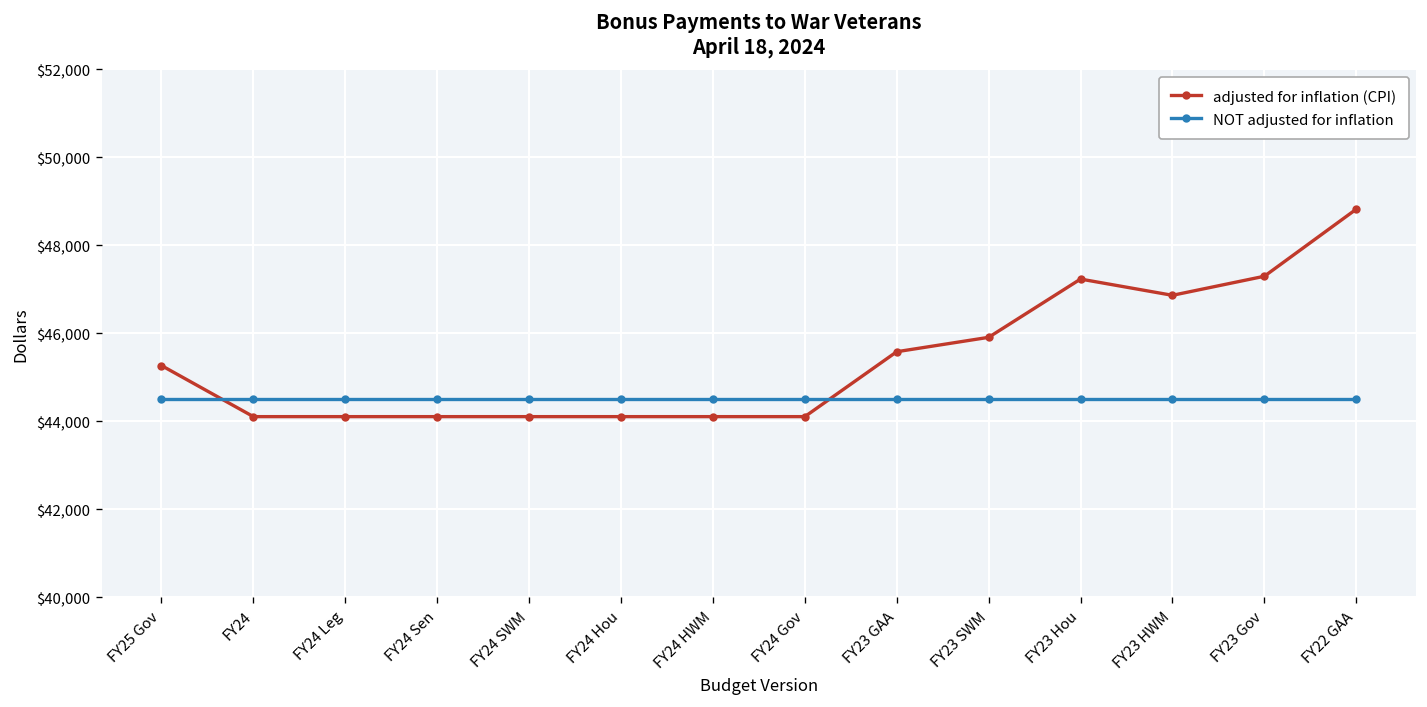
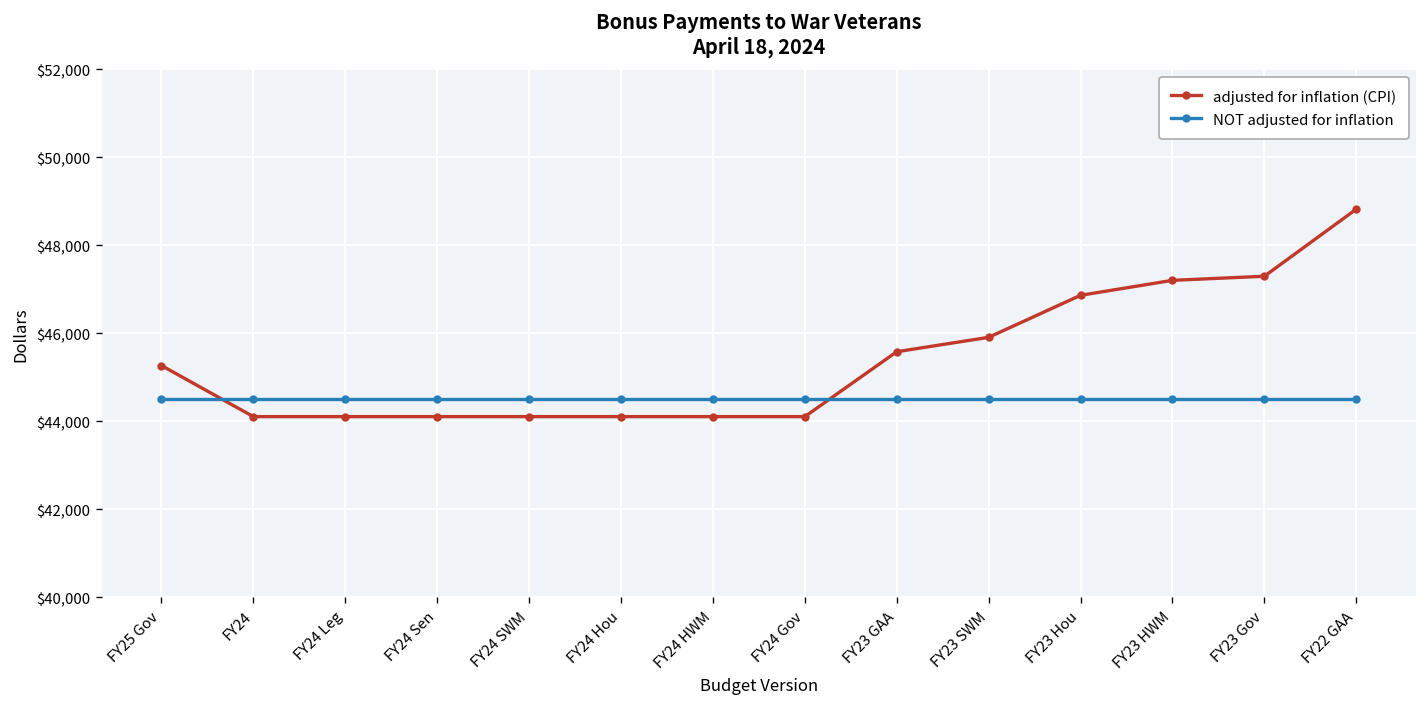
  {
    "adjusted for inflation (CPI)": {
      "FY25 Gov": "$45,300",
      "FY24": "$44,100",
      "FY24 Leg": "$44,100",
      "FY24 Sen": "$44,100",
      "FY24 SWM": "$44,100",
      "FY24 Hou": "$44,100",
      "FY24 HWM": "$44,100",
      "FY24 Gov": "$44,100",
      "FY23 GAA": "$45,600",
      "FY23 SWM": "$45,900",
-     "FY23 Hou": "$47,200",
-     "FY23 HWM": "$46,900",
+     "FY23 Hou": "$46,900",
+     "FY23 HWM": "$47,200",
      "FY23 Gov": "$47,300",
      "FY22 GAA": "$48,800"
    },
    "NOT adjusted for inflation": {
      "FY25 Gov": "$44,500",
      "FY24": "$44,500",
      "FY24 Leg": "$44,500",
      "FY24 Sen": "$44,500",
      "FY24 SWM": "$44,500",
      "FY24 Hou": "$44,500",
      "FY24 HWM": "$44,500",
      "FY24 Gov": "$44,500",
      "FY23 GAA": "$44,500",
      "FY23 SWM": "$44,500",
      "FY23 Hou": "$44,500",
      "FY23 HWM": "$44,500",
      "FY23 Gov": "$44,500",
      "FY22 GAA": "$44,500"
    }
  }
